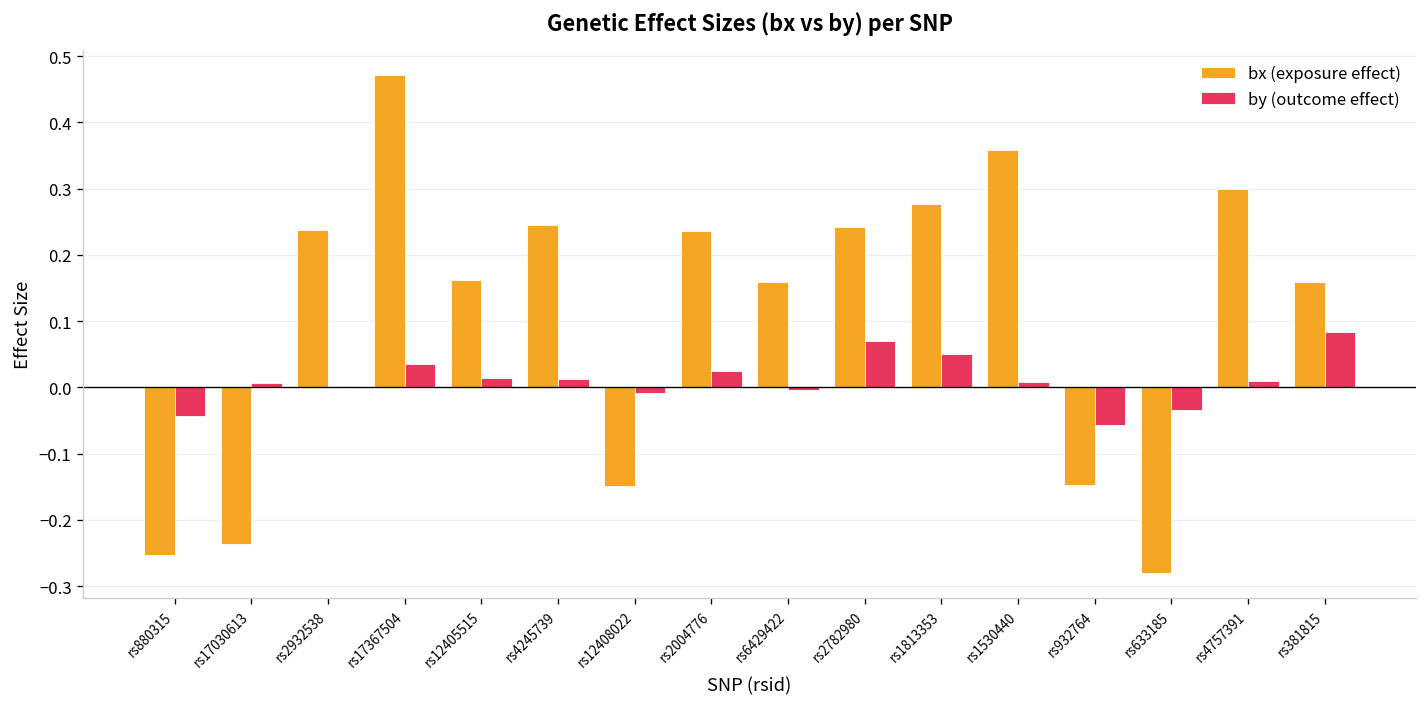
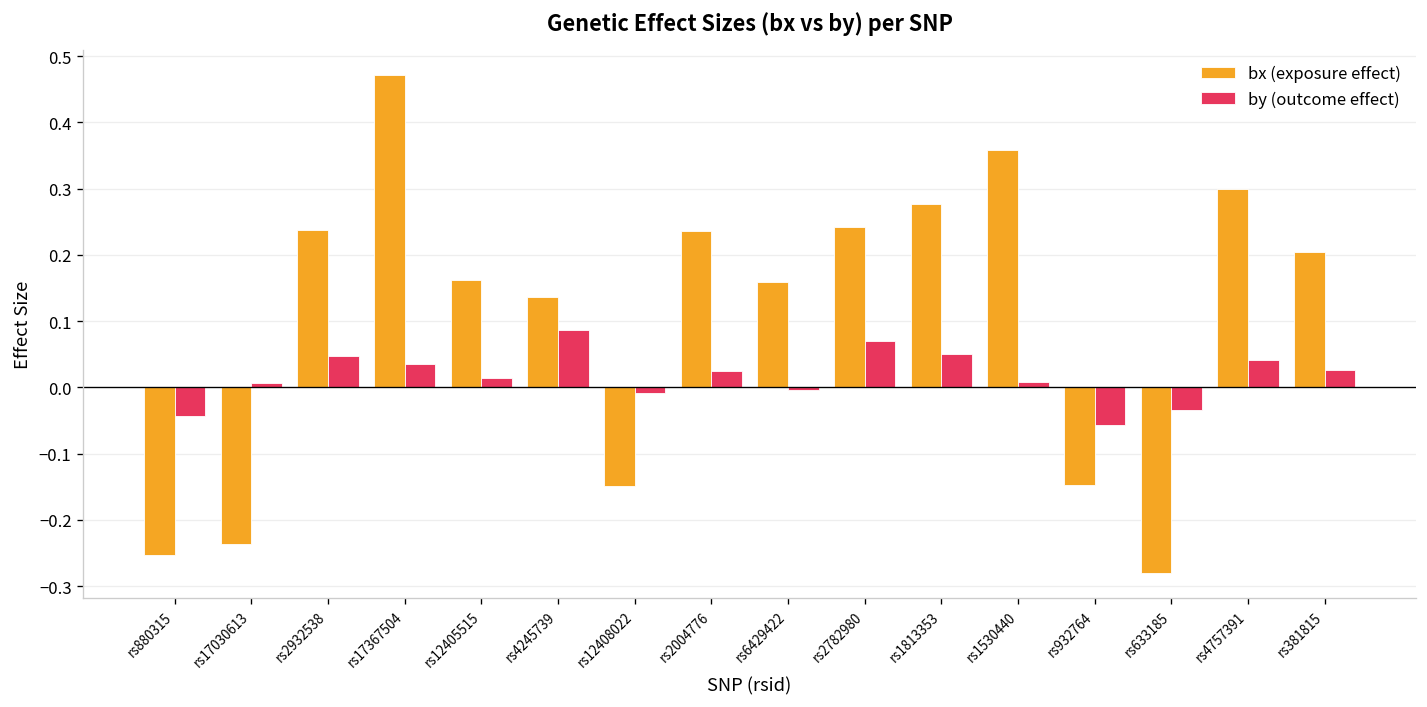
  {
    "bx (exposure effect)": {
      "rs880315": -0.25,
      "rs17030613": -0.24,
      "rs2932538": 0.24,
      "rs17367504": 0.47,
      "rs12405515": 0.16,
-     "rs4245739": 0.24,
+     "rs4245739": 0.14,
      "rs12408022": -0.15,
      "rs2004776": 0.24,
      "rs6429422": 0.16,
      "rs2782980": 0.24,
      "rs1813353": 0.28,
      "rs1530440": 0.36,
      "rs932764": -0.15,
      "rs633185": -0.28,
      "rs4757391": 0.30,
-     "rs381815": 0.16
+     "rs381815": 0.20
    },
    "by (outcome effect)": {
      "rs880315": -0.04,
      "rs17030613": 0.01,
-     "rs2932538": 0.00,
+     "rs2932538": 0.05,
      "rs17367504": 0.04,
      "rs12405515": 0.01,
-     "rs4245739": 0.01,
+     "rs4245739": 0.09,
      "rs12408022": -0.01,
      "rs2004776": 0.02,
      "rs2782980": 0.07,
      "rs1813353": 0.05,
      "rs1530440": 0.01,
      "rs932764": -0.06,
      "rs633185": -0.03,
-     "rs4757391": 0.01,
-     "rs381815": 0.08
+     "rs4757391": 0.04,
+     "rs381815": 0.03
    }
  }
